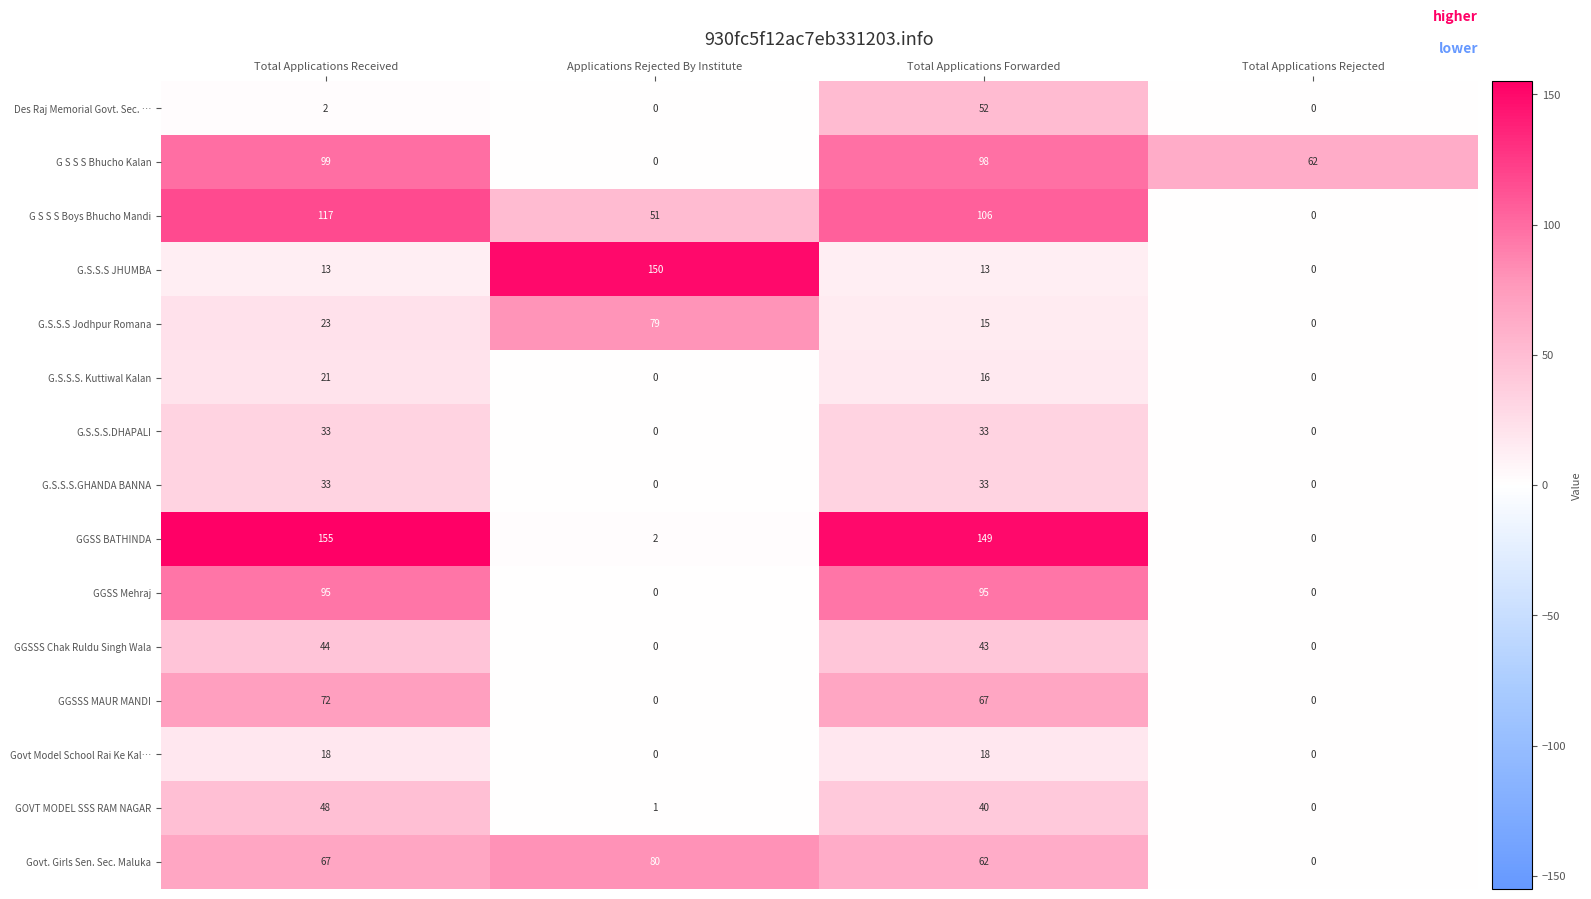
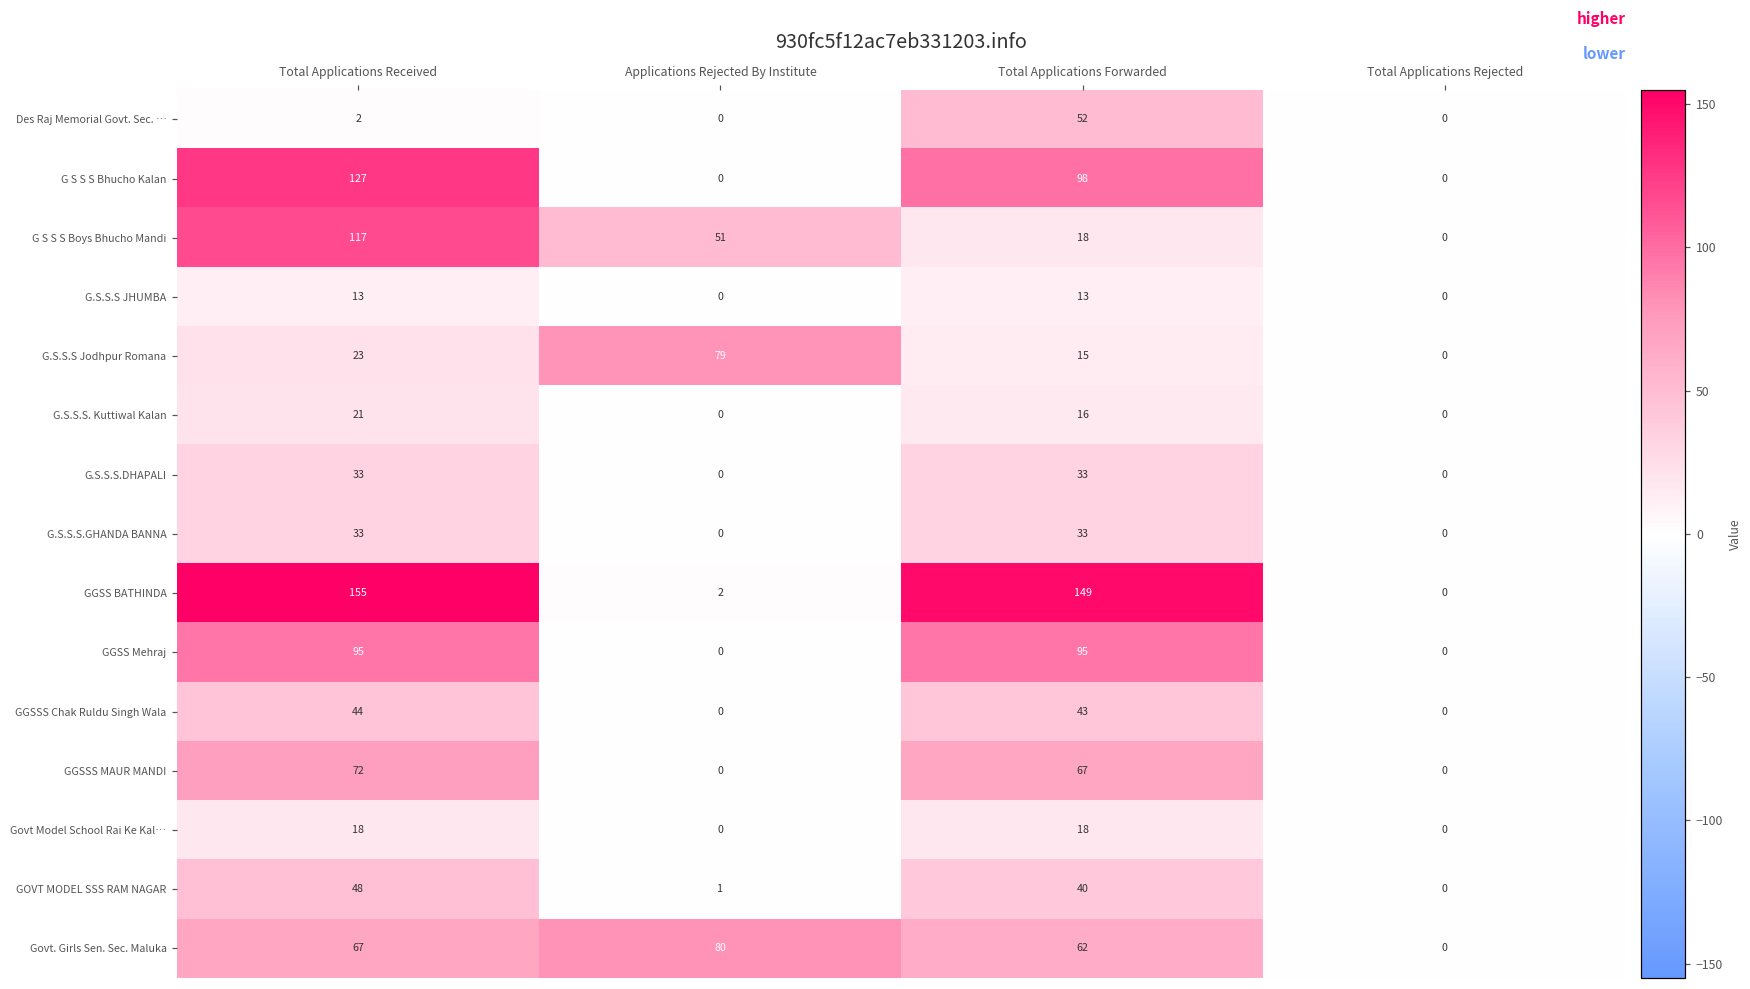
  {
    "Des Raj Memorial Govt. Sec. …": {
      "Total Applications Received": 2,
      "Applications Rejected By Institute": 0,
      "Total Applications Forwarded": 52,
      "Total Applications Rejected": 0
    },
    "G S S S Bhucho Kalan": {
-     "Total Applications Received": 99,
+     "Total Applications Received": 127,
      "Applications Rejected By Institute": 0,
      "Total Applications Forwarded": 98,
-     "Total Applications Rejected": 62
+     "Total Applications Rejected": 0
    },
    "G S S S Boys Bhucho Mandi": {
      "Total Applications Received": 117,
      "Applications Rejected By Institute": 51,
-     "Total Applications Forwarded": 106,
+     "Total Applications Forwarded": 18,
      "Total Applications Rejected": 0
    },
    "G.S.S.S JHUMBA": {
      "Total Applications Received": 13,
-     "Applications Rejected By Institute": 150,
+     "Applications Rejected By Institute": 0,
      "Total Applications Forwarded": 13,
      "Total Applications Rejected": 0
    },
    "G.S.S.S Jodhpur Romana": {
      "Total Applications Received": 23,
      "Applications Rejected By Institute": 79,
      "Total Applications Forwarded": 15,
      "Total Applications Rejected": 0
    },
    "G.S.S.S. Kuttiwal Kalan": {
      "Total Applications Received": 21,
      "Applications Rejected By Institute": 0,
      "Total Applications Forwarded": 16,
      "Total Applications Rejected": 0
    },
    "G.S.S.S.DHAPALI": {
      "Total Applications Received": 33,
      "Applications Rejected By Institute": 0,
      "Total Applications Forwarded": 33,
      "Total Applications Rejected": 0
    },
    "G.S.S.S.GHANDA BANNA": {
      "Total Applications Received": 33,
      "Applications Rejected By Institute": 0,
      "Total Applications Forwarded": 33,
      "Total Applications Rejected": 0
    },
    "GGSS BATHINDA": {
      "Total Applications Received": 155,
      "Applications Rejected By Institute": 2,
      "Total Applications Forwarded": 149,
      "Total Applications Rejected": 0
    },
    "GGSS Mehraj": {
      "Total Applications Received": 95,
      "Applications Rejected By Institute": 0,
      "Total Applications Forwarded": 95,
      "Total Applications Rejected": 0
    },
    "GGSSS Chak Ruldu Singh Wala": {
      "Total Applications Received": 44,
      "Applications Rejected By Institute": 0,
      "Total Applications Forwarded": 43,
      "Total Applications Rejected": 0
    },
    "GGSSS MAUR MANDI": {
      "Total Applications Received": 72,
      "Applications Rejected By Institute": 0,
      "Total Applications Forwarded": 67,
      "Total Applications Rejected": 0
    },
    "Govt Model School Rai Ke Kal…": {
      "Total Applications Received": 18,
      "Applications Rejected By Institute": 0,
      "Total Applications Forwarded": 18,
      "Total Applications Rejected": 0
    },
    "GOVT MODEL SSS RAM NAGAR": {
      "Total Applications Received": 48,
      "Applications Rejected By Institute": 1,
      "Total Applications Forwarded": 40,
      "Total Applications Rejected": 0
    },
    "Govt. Girls Sen. Sec. Maluka": {
      "Total Applications Received": 67,
      "Applications Rejected By Institute": 80,
      "Total Applications Forwarded": 62,
      "Total Applications Rejected": 0
    }
  }
